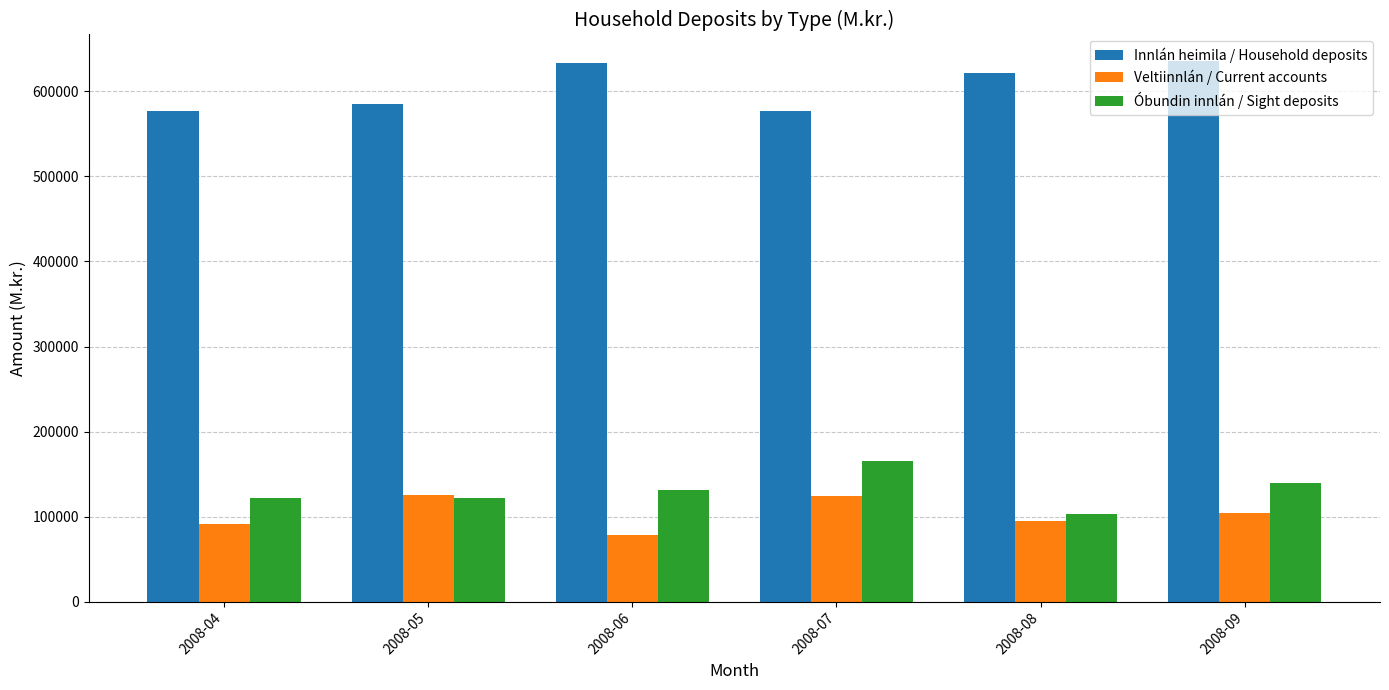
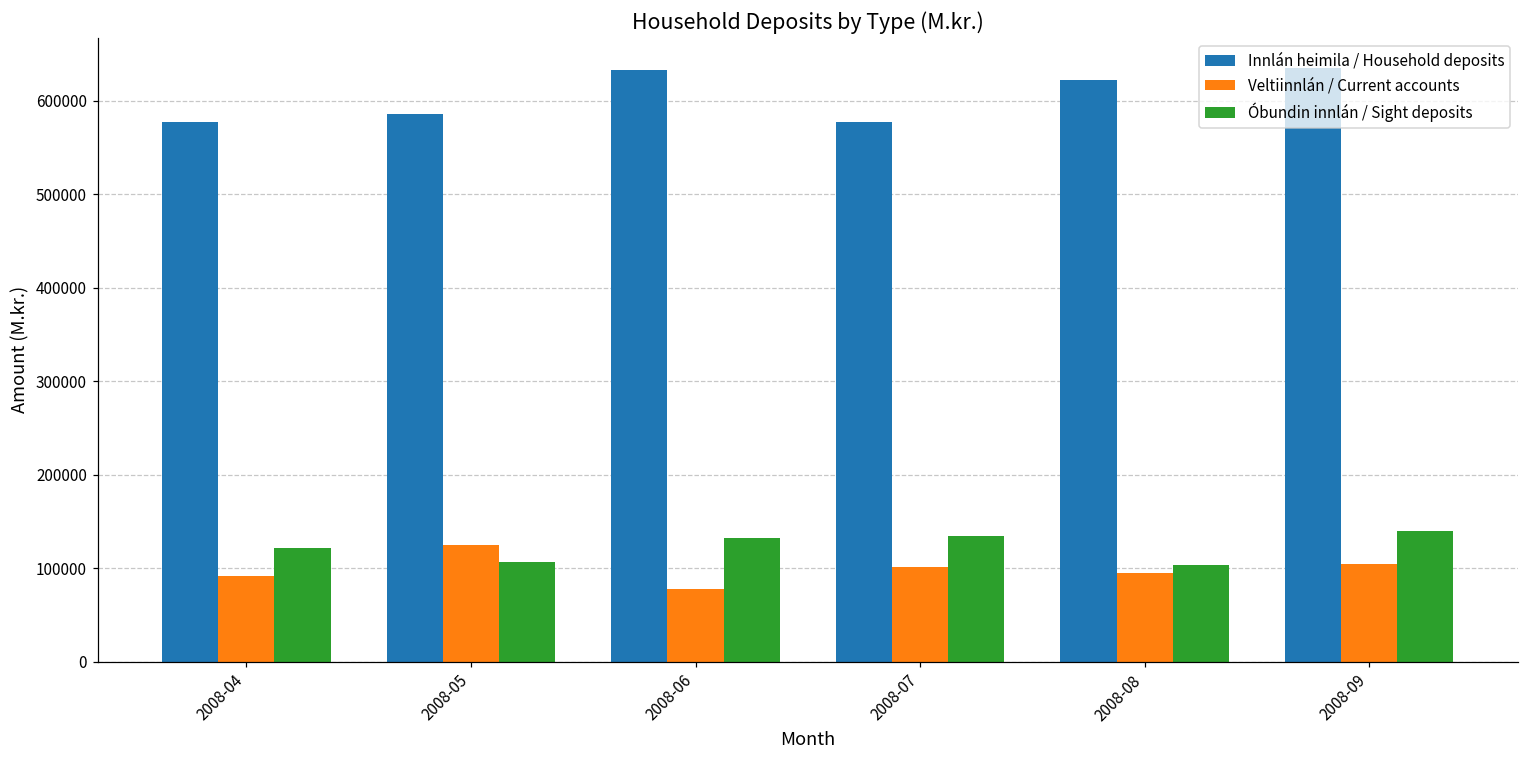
  {
    "Innlán heimila / Household deposits": {
      "2008-04": 580000,
      "2008-05": 590000,
      "2008-06": 630000,
      "2008-07": 580000,
      "2008-08": 620000
    },
    "Veltiinnlán / Current accounts": {
      "2008-04": 90000,
      "2008-05": 130000,
      "2008-06": 80000,
-     "2008-07": 120000,
+     "2008-07": 100000,
      "2008-08": 100000,
      "2008-09": 100000
    },
    "Óbundin innlán / Sight deposits": {
      "2008-04": 120000,
-     "2008-05": 120000,
+     "2008-05": 110000,
      "2008-06": 130000,
-     "2008-07": 160000,
+     "2008-07": 130000,
      "2008-08": 100000,
      "2008-09": 140000
    }
  }
